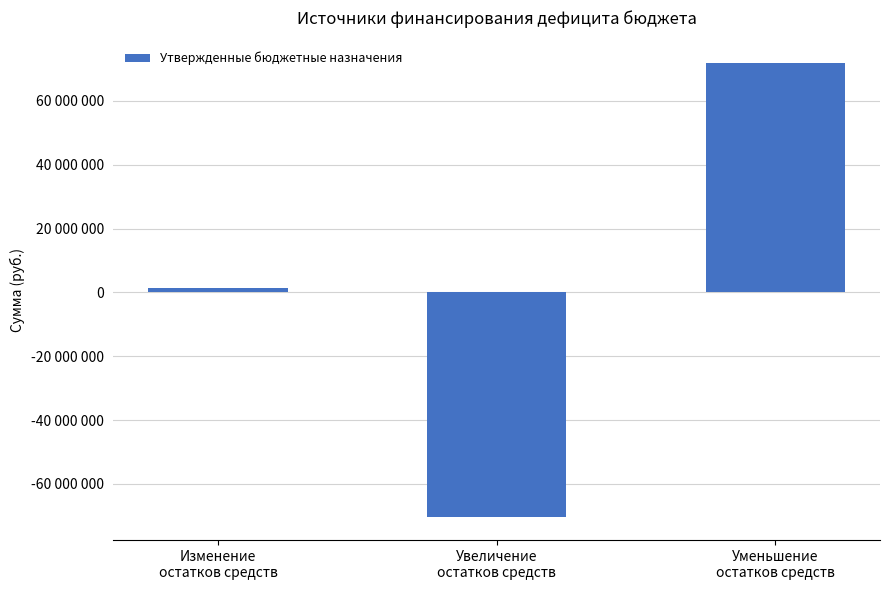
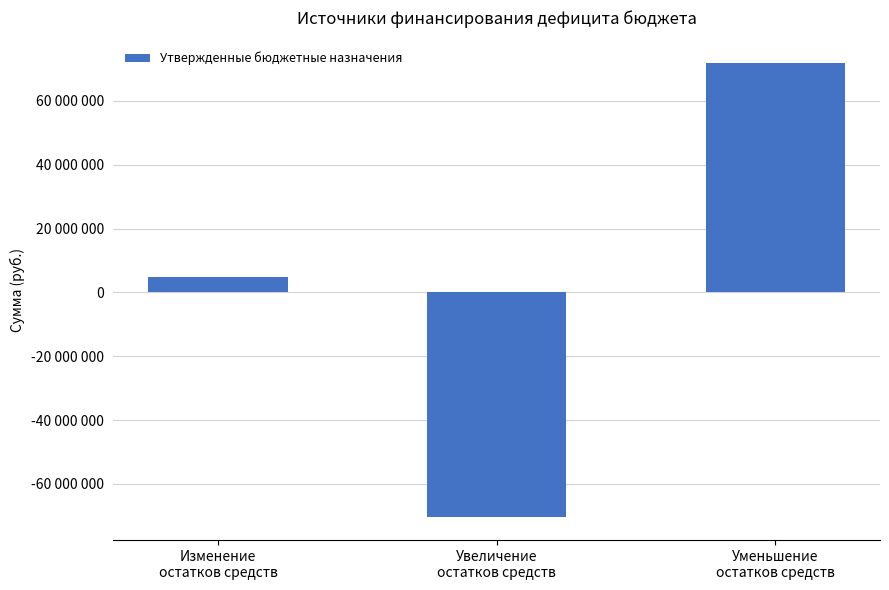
  {
-   "Изменение остатков средств": 1000000,
+   "Изменение остатков средств": 5000000,
    "Увеличение остатков средств": -71000000,
    "Уменьшение остатков средств": 72000000
  }
